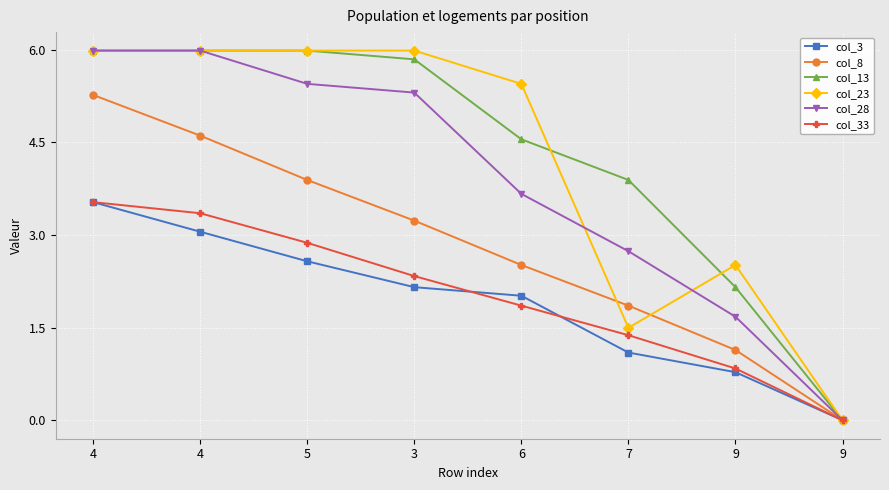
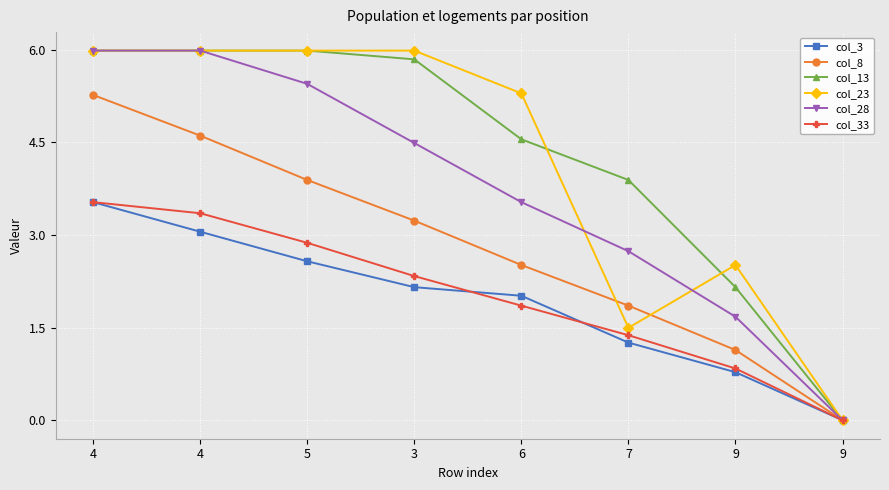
  {
    "col_3": {
      "5": 2.6,
      "3": 2.2,
      "6": 2.0,
-     "7": 1.1
+     "7": 1.3
    },
    "col_13": {
      "3": 5.8,
      "6": 4.6,
      "7": 3.9
    },
    "col_23": {
      "3": 6.0,
-     "6": 5.4,
+     "6": 5.3,
      "7": 1.5
    },
    "col_28": {
      "5": 5.4,
-     "3": 5.3,
-     "6": 3.7,
+     "3": 4.5,
+     "6": 3.5,
      "7": 2.7
    }
  }
